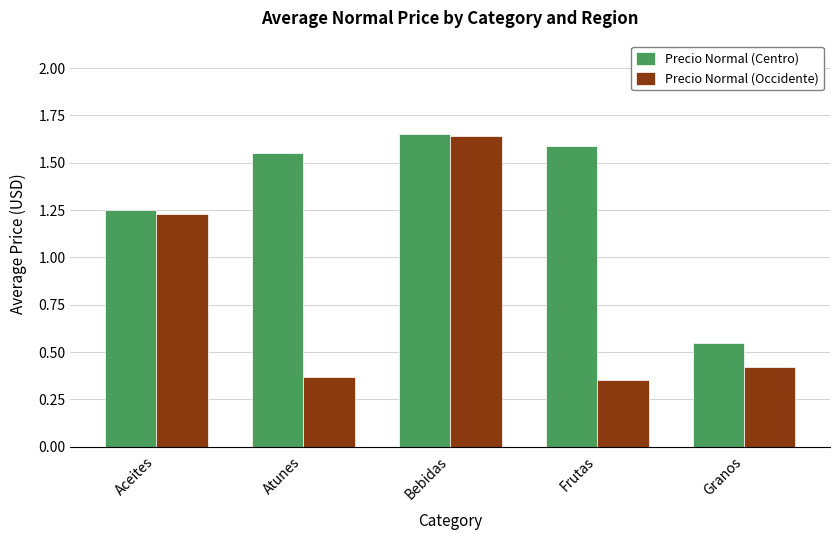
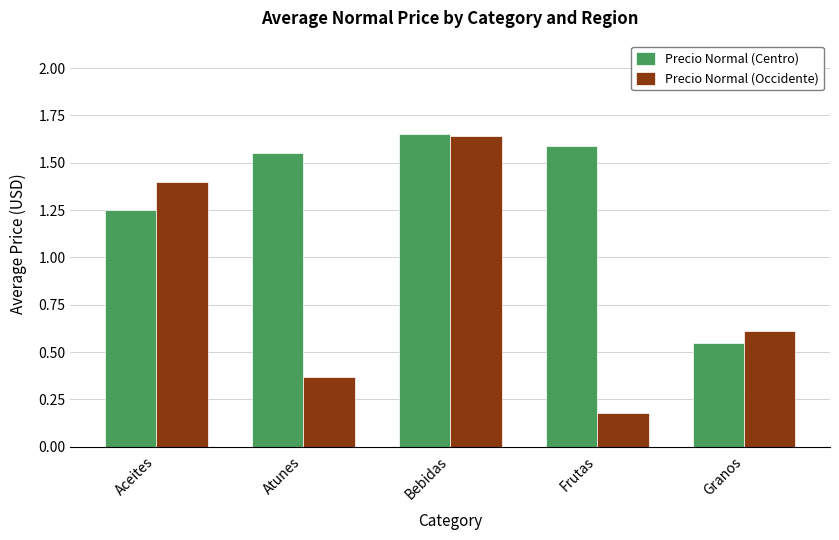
  {
    "Precio Normal (Centro)": {
      "Aceites": 1.25,
      "Atunes": 1.55,
      "Bebidas": 1.65,
      "Frutas": 1.59,
      "Granos": 0.55
    },
    "Precio Normal (Occidente)": {
-     "Aceites": 1.23,
+     "Aceites": 1.40,
      "Atunes": 0.37,
      "Bebidas": 1.64,
-     "Frutas": 0.35,
-     "Granos": 0.42
+     "Frutas": 0.18,
+     "Granos": 0.61
    }
  }
